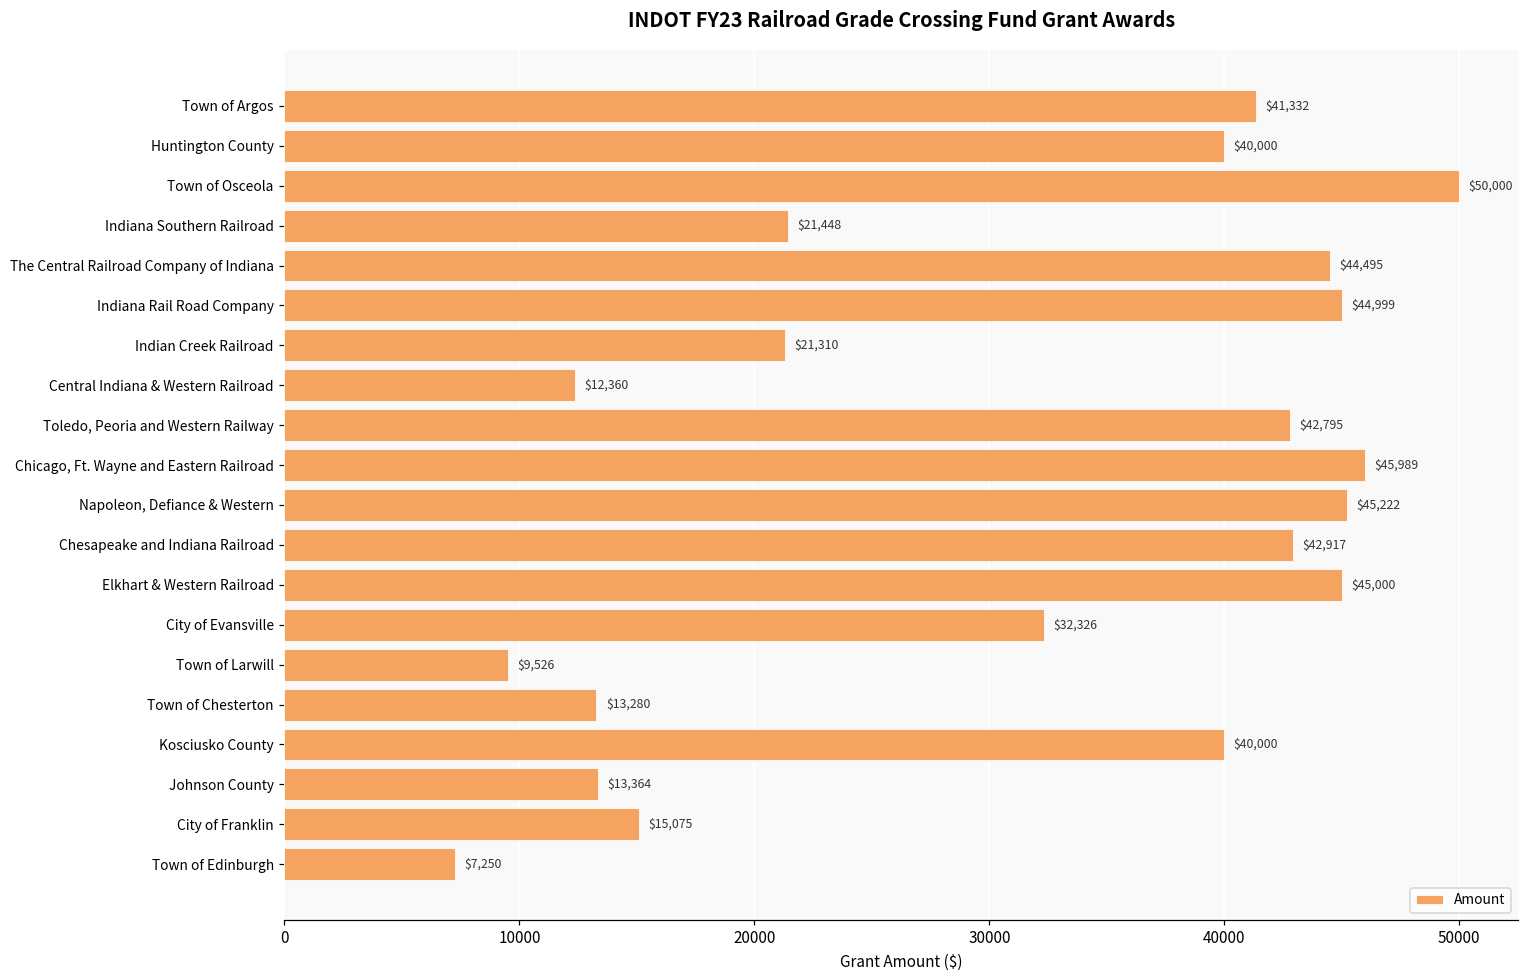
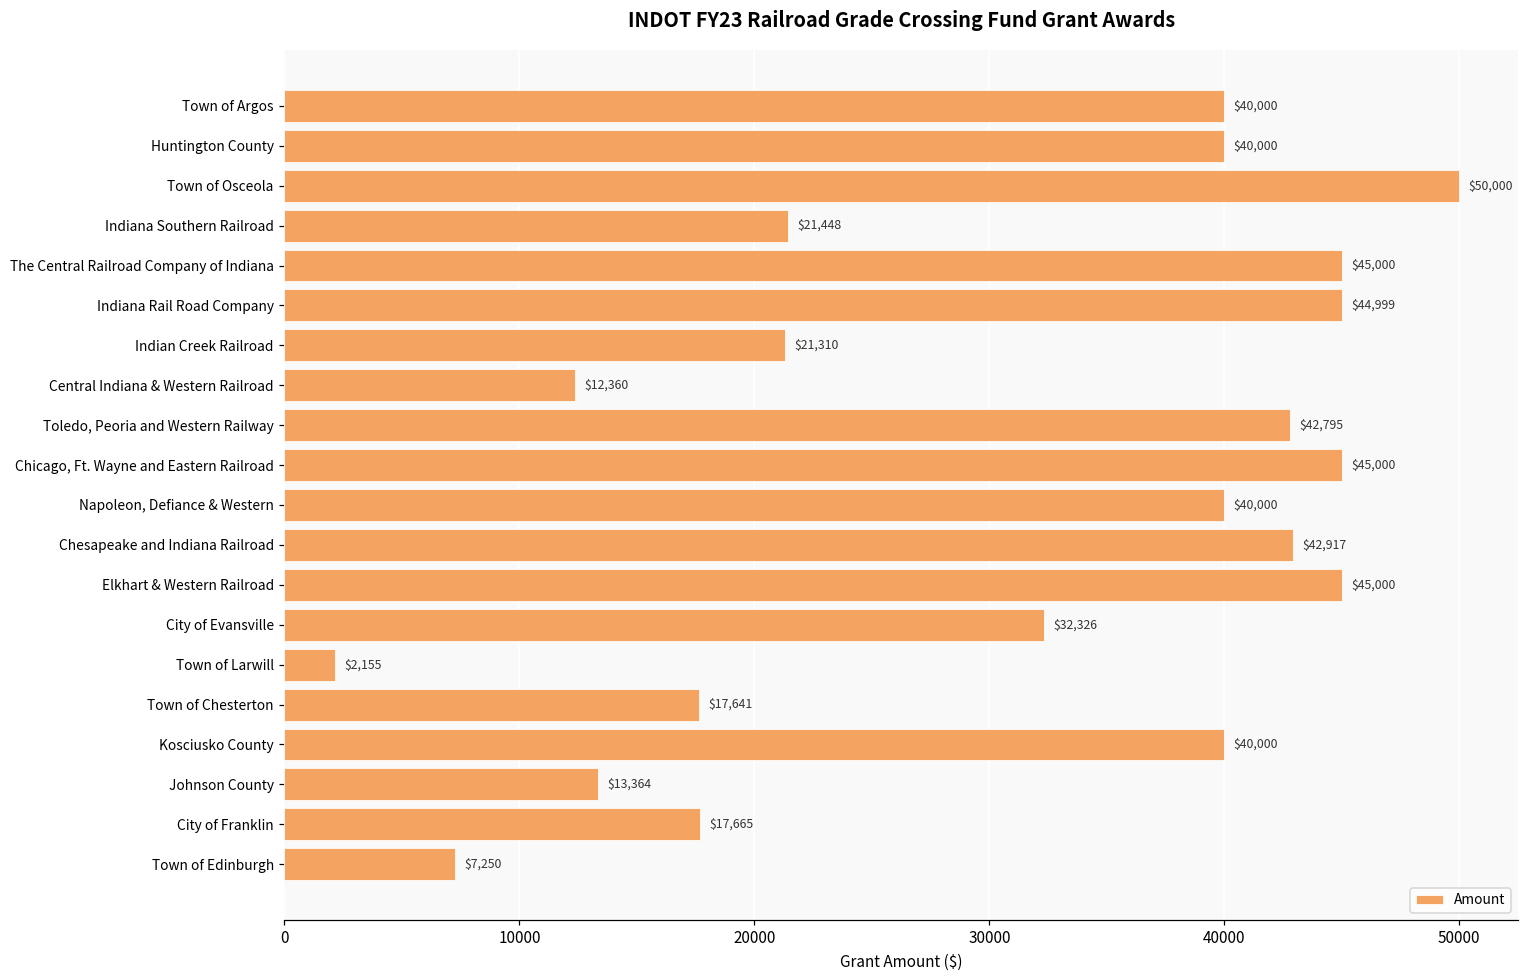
  {
-   "Town of Argos": "$41,332",
+   "Town of Argos": "$40,000",
    "Huntington County": "$40,000",
    "Town of Osceola": "$50,000",
    "Indiana Southern Railroad": "$21,448",
-   "The Central Railroad Company of Indiana": "$44,495",
+   "The Central Railroad Company of Indiana": "$45,000",
    "Indiana Rail Road Company": "$44,999",
    "Indian Creek Railroad": "$21,310",
    "Central Indiana & Western Railroad": "$12,360",
    "Toledo, Peoria and Western Railway": "$42,795",
-   "Chicago, Ft. Wayne and Eastern Railroad": "$45,989",
-   "Napoleon, Defiance & Western": "$45,222",
+   "Chicago, Ft. Wayne and Eastern Railroad": "$45,000",
+   "Napoleon, Defiance & Western": "$40,000",
    "Chesapeake and Indiana Railroad": "$42,917",
    "Elkhart & Western Railroad": "$45,000",
    "City of Evansville": "$32,326",
-   "Town of Larwill": "$9,526",
-   "Town of Chesterton": "$13,280",
+   "Town of Larwill": "$2,155",
+   "Town of Chesterton": "$17,641",
    "Kosciusko County": "$40,000",
    "Johnson County": "$13,364",
-   "City of Franklin": "$15,075",
+   "City of Franklin": "$17,665",
    "Town of Edinburgh": "$7,250"
  }
